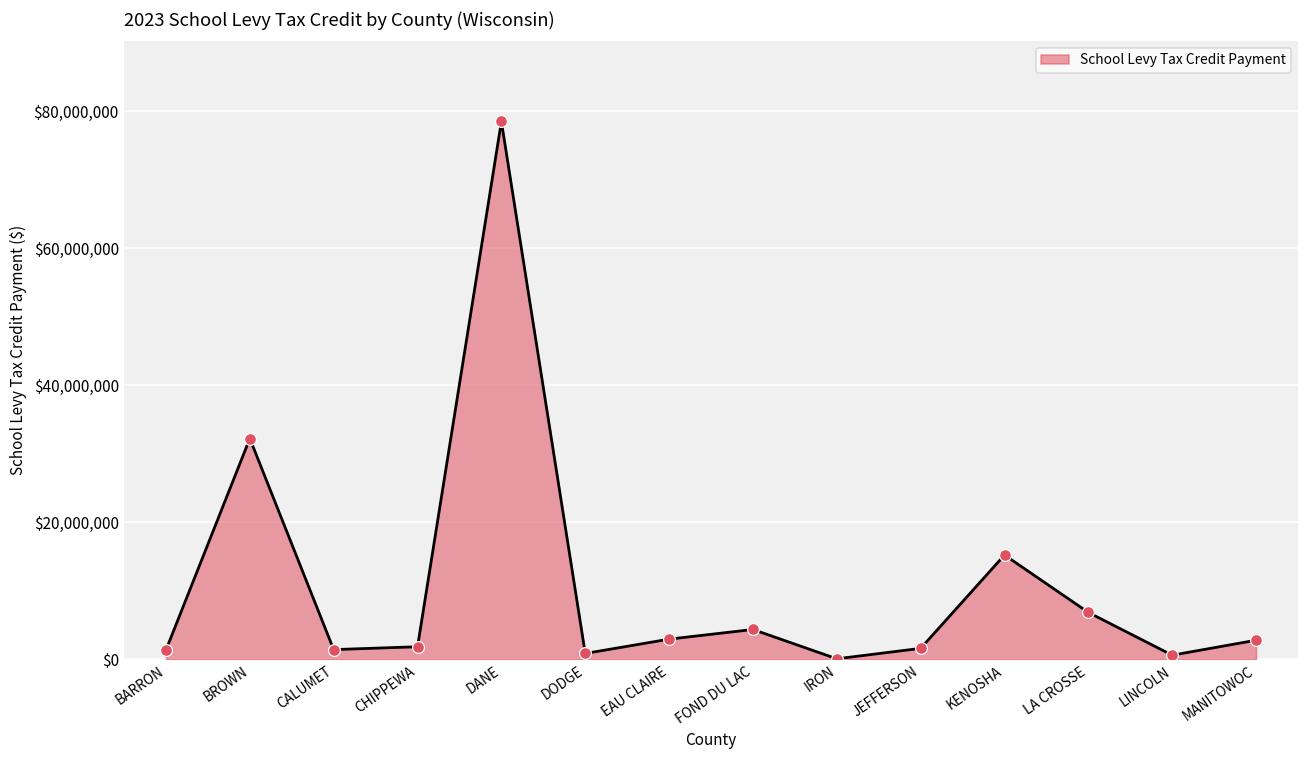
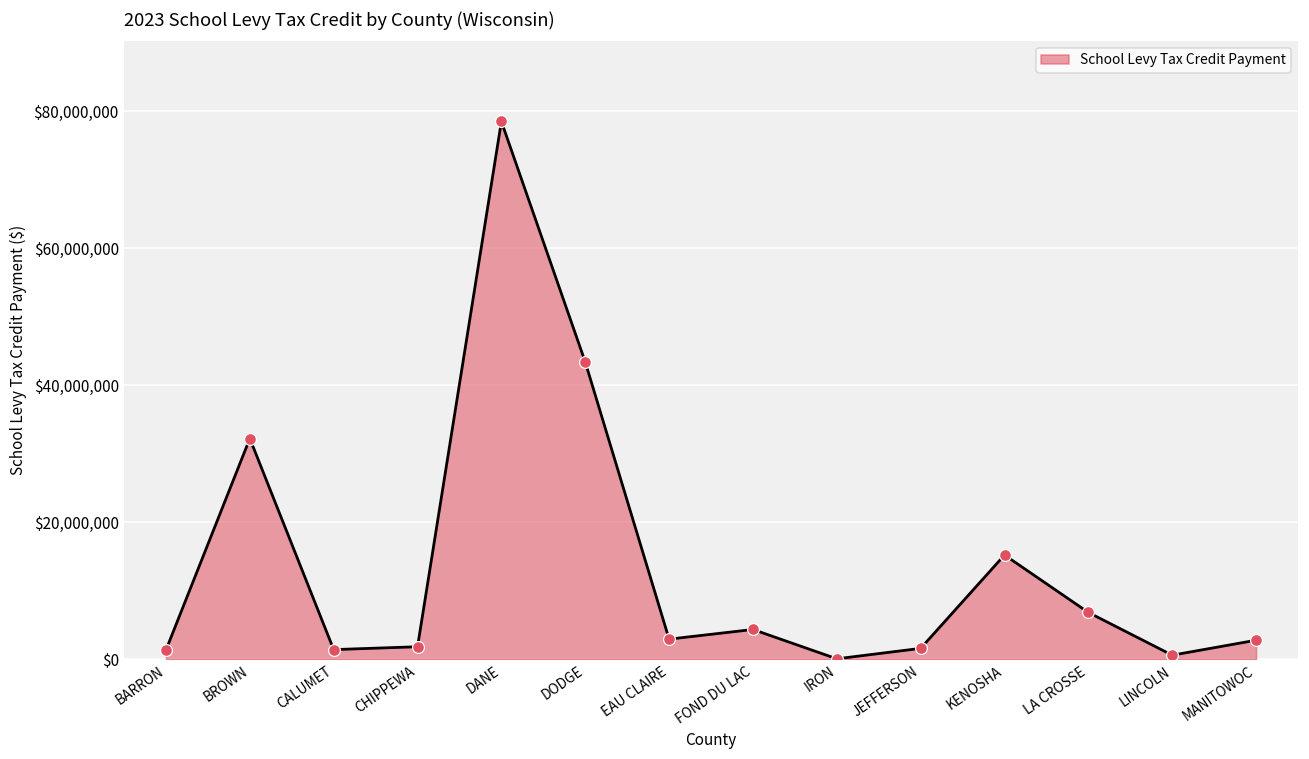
  {
    "BARRON": "$1,000,000",
    "BROWN": "$32,000,000",
    "CALUMET": "$1,000,000",
    "CHIPPEWA": "$2,000,000",
    "DANE": "$79,000,000",
-   "DODGE": "$1,000,000",
+   "DODGE": "$43,000,000",
    "EAU CLAIRE": "$3,000,000",
    "FOND DU LAC": "$4,000,000",
    "IRON": "$0",
    "JEFFERSON": "$2,000,000",
    "KENOSHA": "$15,000,000",
    "LA CROSSE": "$7,000,000",
    "LINCOLN": "$1,000,000",
    "MANITOWOC": "$3,000,000"
  }
